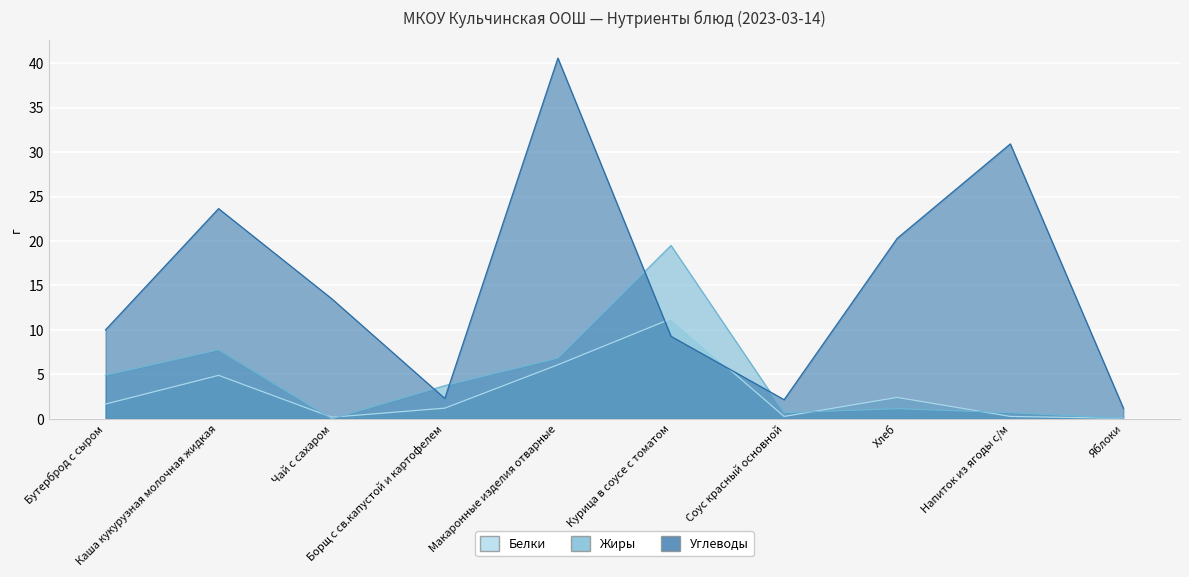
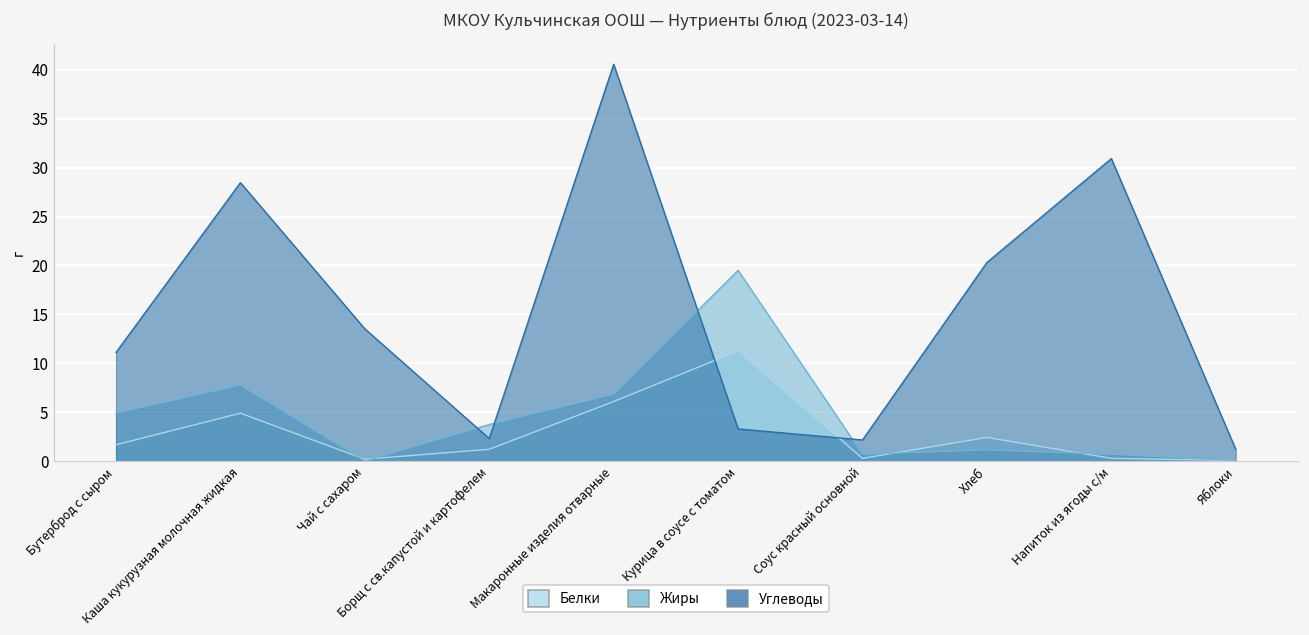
  {
    "Углеводы": {
-     "Бутерброд с сыром": 10,
-     "Каша кукурузная молочная жидкая": 24,
+     "Бутерброд с сыром": 11,
+     "Каша кукурузная молочная жидкая": 28,
      "Чай с сахаром": 14,
      "Борщ с св.капустой и картофелем": 2,
      "Макаронные изделия отварные": 41,
-     "Курица в соусе с томатом": 9,
+     "Курица в соусе с томатом": 3,
      "Соус красный основной": 2,
      "Хлеб": 20,
      "Напиток из ягоды с/м": 31,
      "Яблоки": 1
    }
  }
